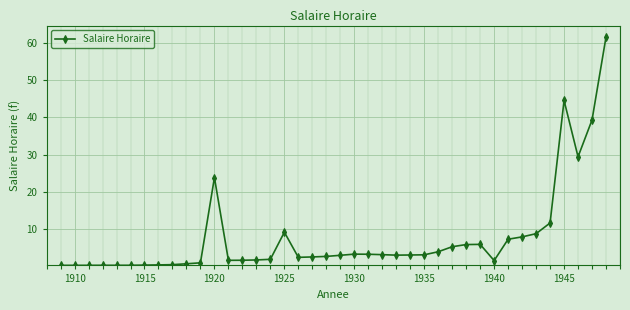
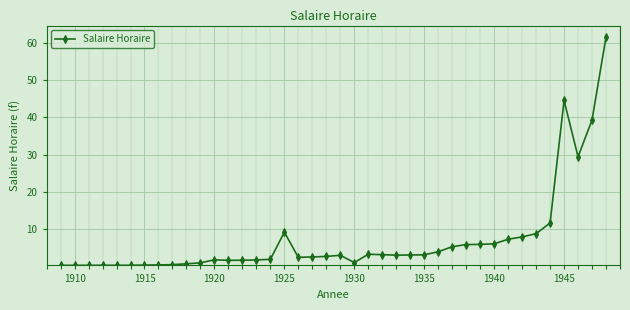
  {
    "1910": 0,
    "1915": 0,
-   "1920": 24,
+   "1920": 2,
    "1925": 9,
-   "1930": 3,
+   "1930": 1,
    "1935": 3,
-   "1940": 2,
+   "1940": 6,
    "1945": 45
  }
